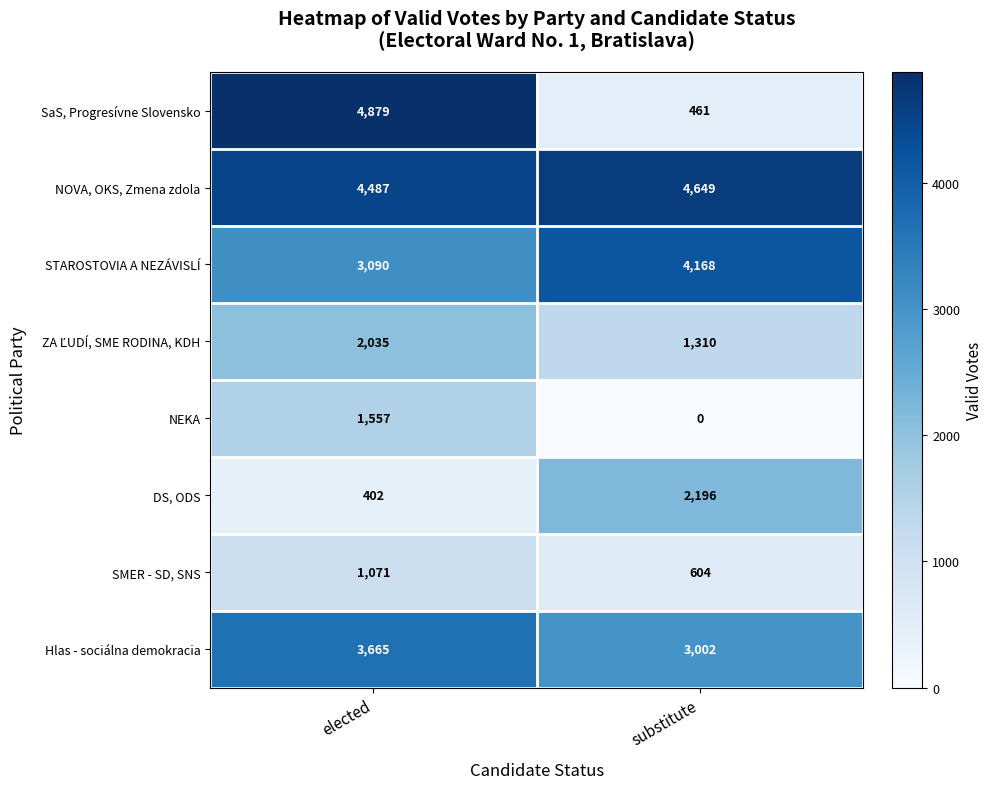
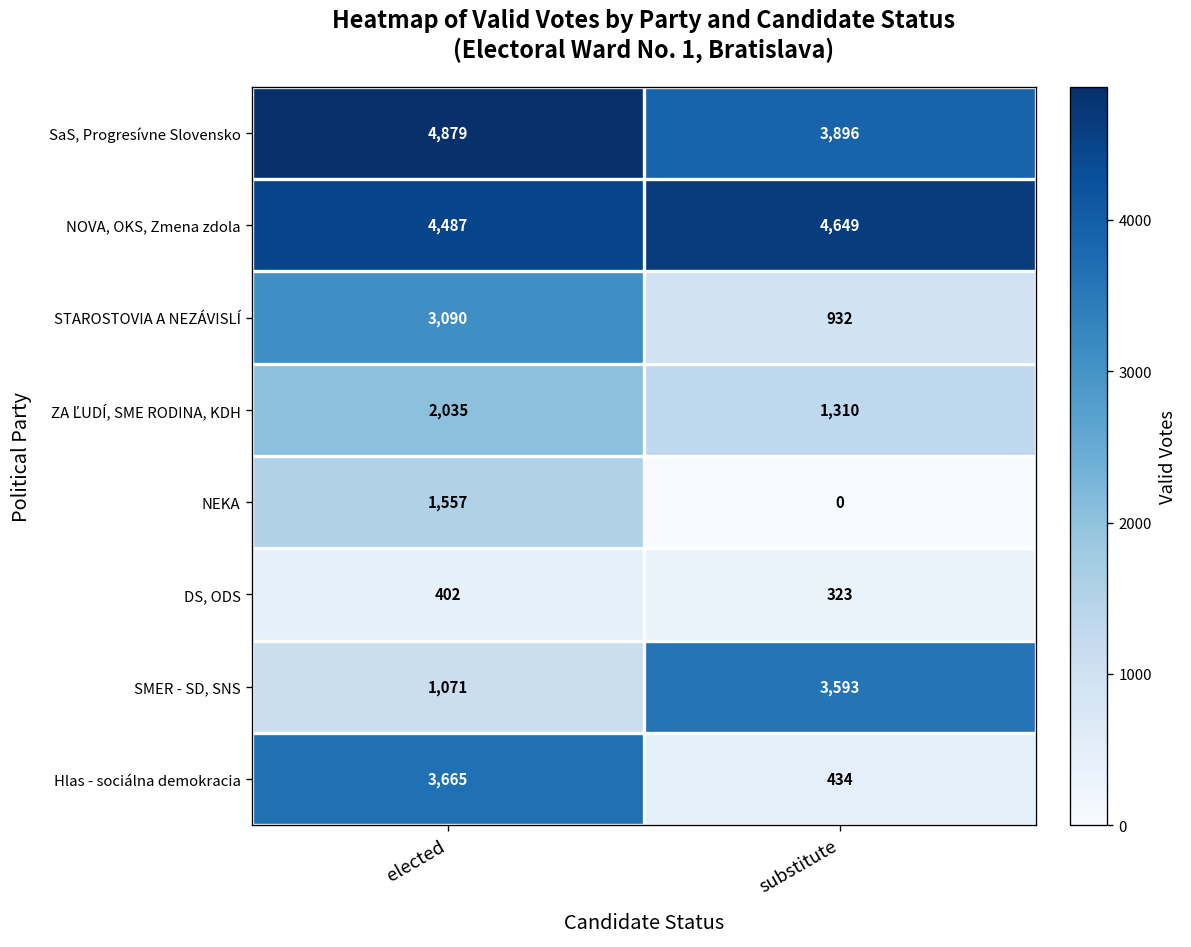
  {
    "SaS, Progresívne Slovensko": {
      "elected": "4,879",
-     "substitute": "461"
+     "substitute": "3,896"
    },
    "NOVA, OKS, Zmena zdola": {
      "elected": "4,487",
      "substitute": "4,649"
    },
    "STAROSTOVIA A NEZÁVISLÍ": {
      "elected": "3,090",
-     "substitute": "4,168"
+     "substitute": "932"
    },
    "ZA ĽUDÍ, SME RODINA, KDH": {
      "elected": "2,035",
      "substitute": "1,310"
    },
    "NEKA": {
      "elected": "1,557",
      "substitute": "0"
    },
    "DS, ODS": {
      "elected": "402",
-     "substitute": "2,196"
+     "substitute": "323"
    },
    "SMER - SD, SNS": {
      "elected": "1,071",
-     "substitute": "604"
+     "substitute": "3,593"
    },
    "Hlas - sociálna demokracia": {
      "elected": "3,665",
-     "substitute": "3,002"
+     "substitute": "434"
    }
  }
